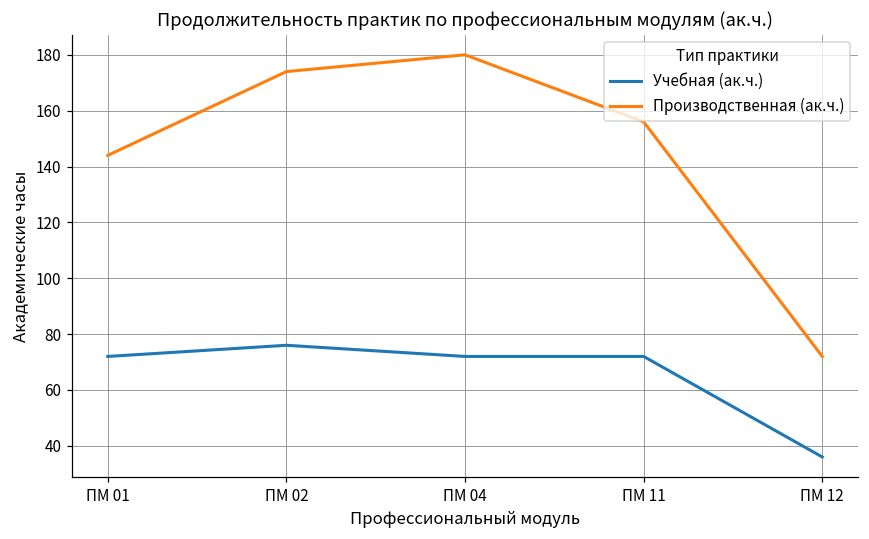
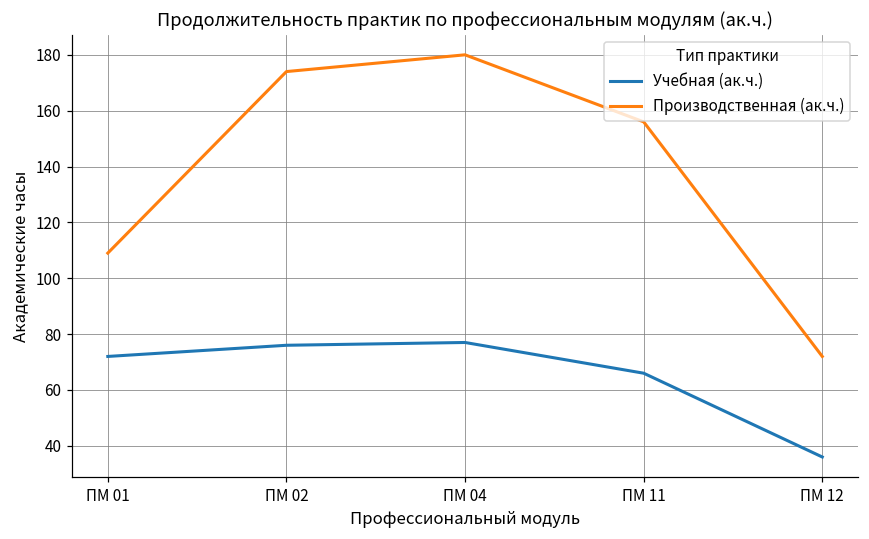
  {
    "Учебная (ак.ч.)": {
      "ПМ 01": 72,
      "ПМ 02": 76,
-     "ПМ 04": 72,
-     "ПМ 11": 72,
+     "ПМ 04": 77,
+     "ПМ 11": 66,
      "ПМ 12": 36
    },
    "Производственная (ак.ч.)": {
-     "ПМ 01": 144,
+     "ПМ 01": 109,
      "ПМ 02": 174,
      "ПМ 04": 180,
      "ПМ 11": 156,
      "ПМ 12": 72
    }
  }
